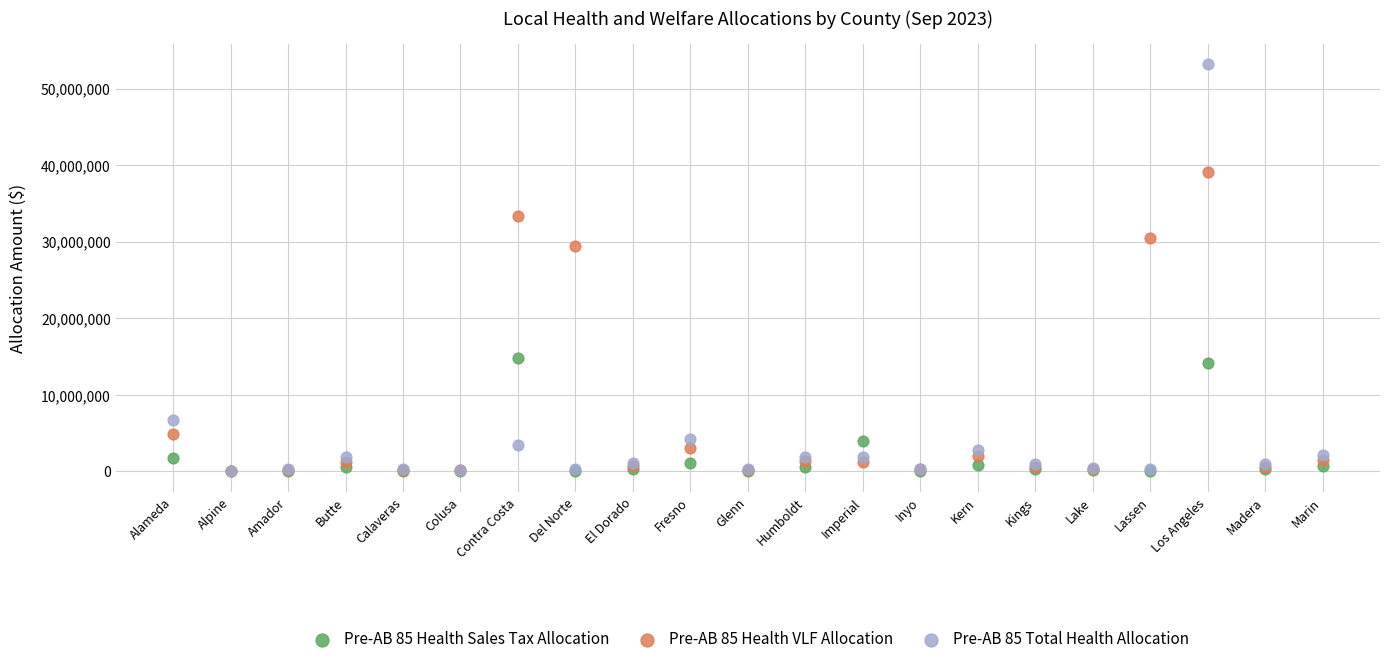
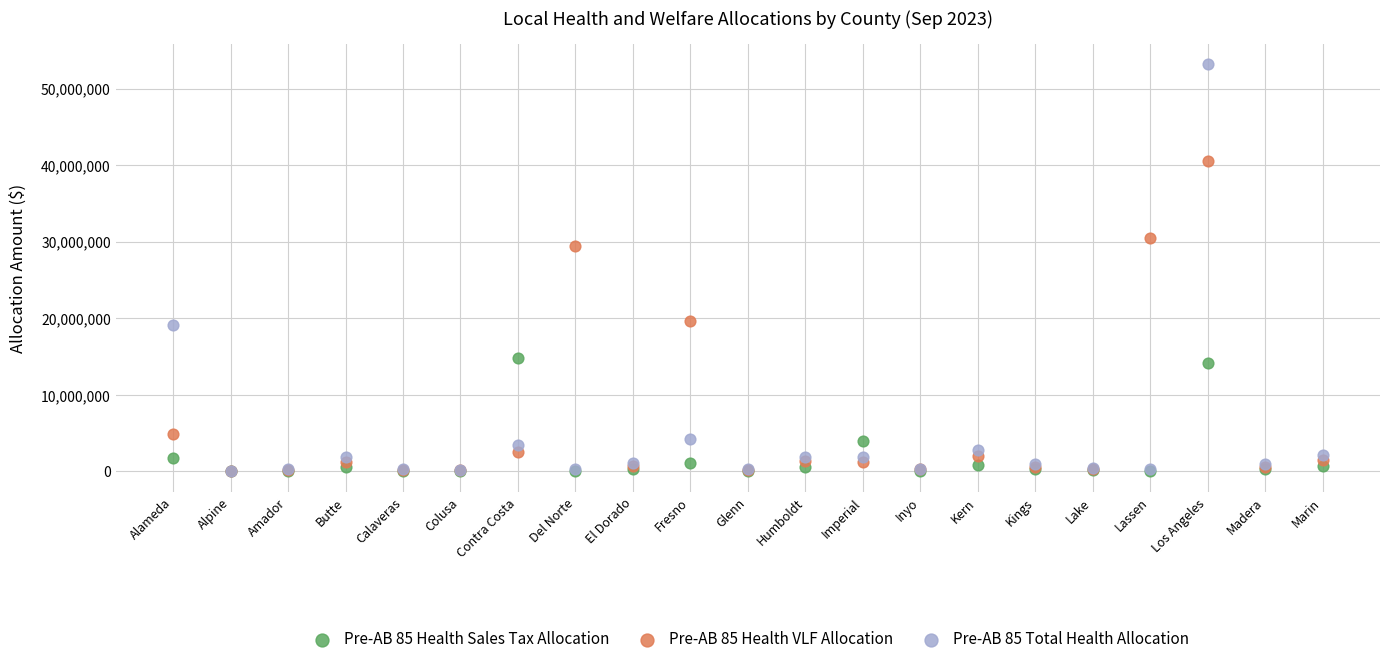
  {
    "Pre-AB 85 Health VLF Allocation": {
-     "Contra Costa": "33,000,000",
-     "Fresno": "3,000,000",
-     "Los Angeles": "39,000,000"
+     "Contra Costa": "2,000,000",
+     "Fresno": "20,000,000",
+     "Los Angeles": "40,000,000"
    },
    "Pre-AB 85 Total Health Allocation": {
-     "Alameda": "7,000,000"
+     "Alameda": "19,000,000"
    }
  }
